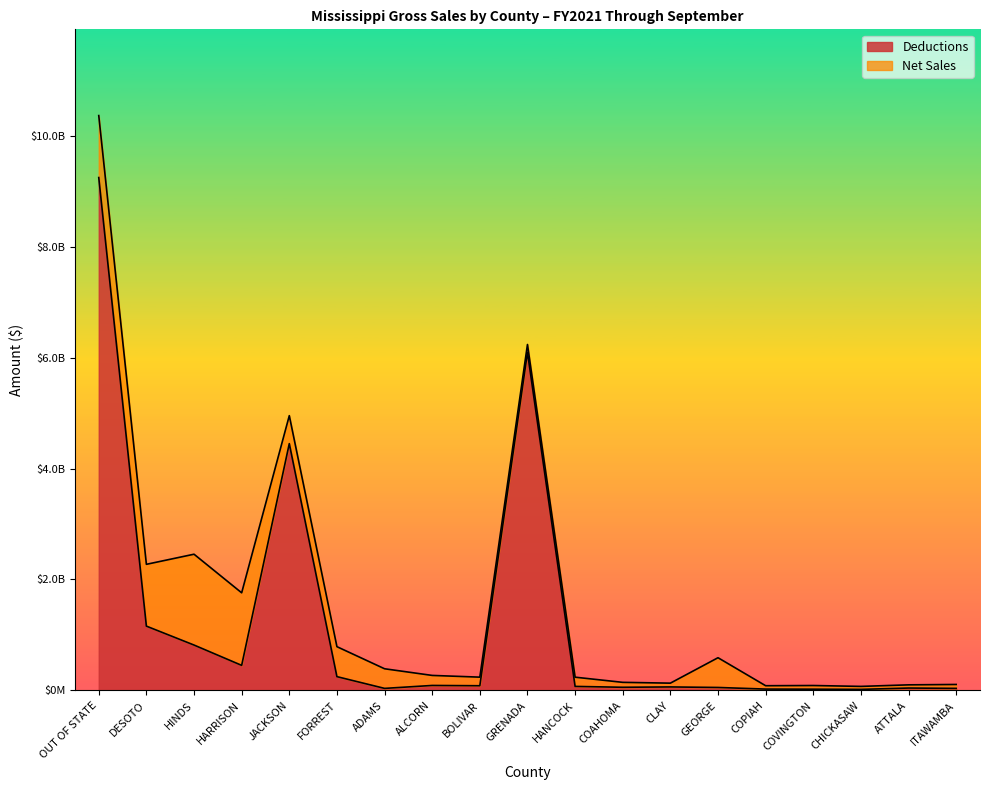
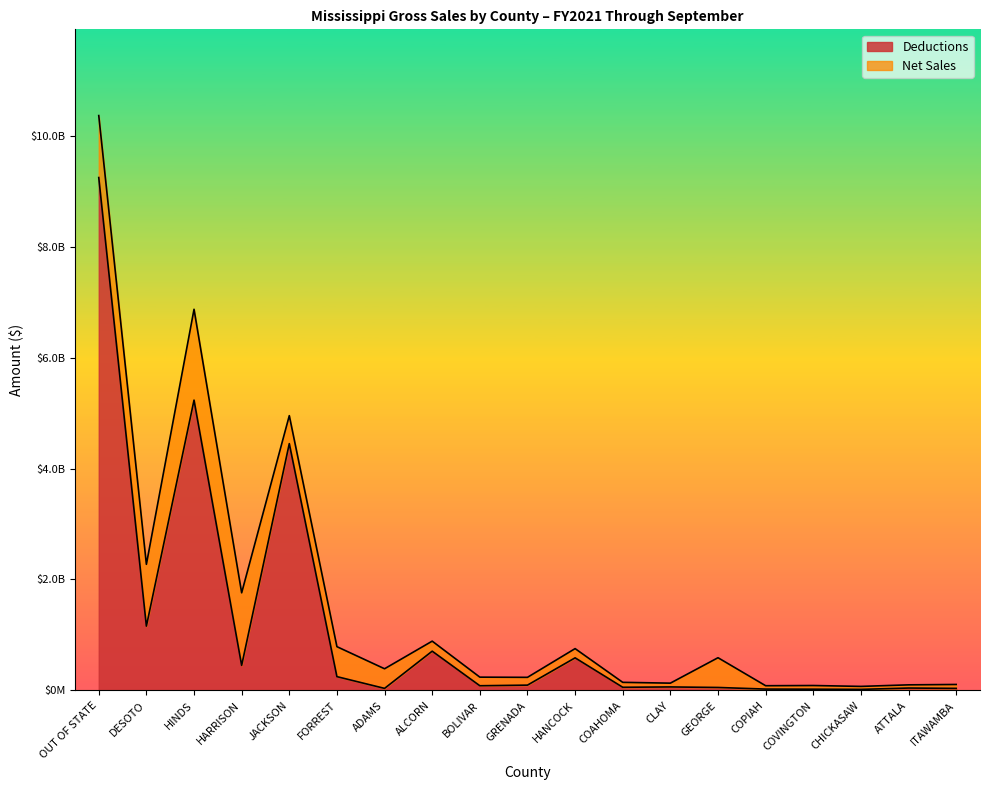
  {
    "Deductions": {
      "OUT OF STATE": "$9200000000",
      "DESOTO": "$1200000000",
-     "HINDS": "$800000000",
+     "HINDS": "$5200000000",
      "HARRISON": "$500000000",
      "JACKSON": "$4400000000",
      "FORREST": "$200000000",
      "ADAMS": "$0",
-     "ALCORN": "$100000000",
+     "ALCORN": "$700000000",
      "BOLIVAR": "$100000000",
-     "GRENADA": "$6100000000",
-     "HANCOCK": "$100000000",
+     "GRENADA": "$100000000",
+     "HANCOCK": "$600000000",
      "COAHOMA": "$100000000",
      "CLAY": "$100000000",
      "GEORGE": "$100000000",
      "COPIAH": "$0",
      "COVINGTON": "$0",
      "CHICKASAW": "$0",
      "ATTALA": "$0",
      "ITAWAMBA": "$0"
    },
    "Net Sales": {
      "OUT OF STATE": "$1100000000",
      "DESOTO": "$1100000000",
      "HINDS": "$1600000000",
      "HARRISON": "$1300000000",
      "JACKSON": "$500000000",
      "FORREST": "$500000000",
      "ADAMS": "$400000000",
      "ALCORN": "$200000000",
      "BOLIVAR": "$200000000",
      "GRENADA": "$100000000",
      "HANCOCK": "$200000000",
      "COAHOMA": "$100000000",
      "CLAY": "$100000000",
      "GEORGE": "$500000000",
      "COPIAH": "$100000000",
      "COVINGTON": "$100000000",
      "CHICKASAW": "$100000000",
      "ATTALA": "$100000000",
      "ITAWAMBA": "$100000000"
    }
  }
